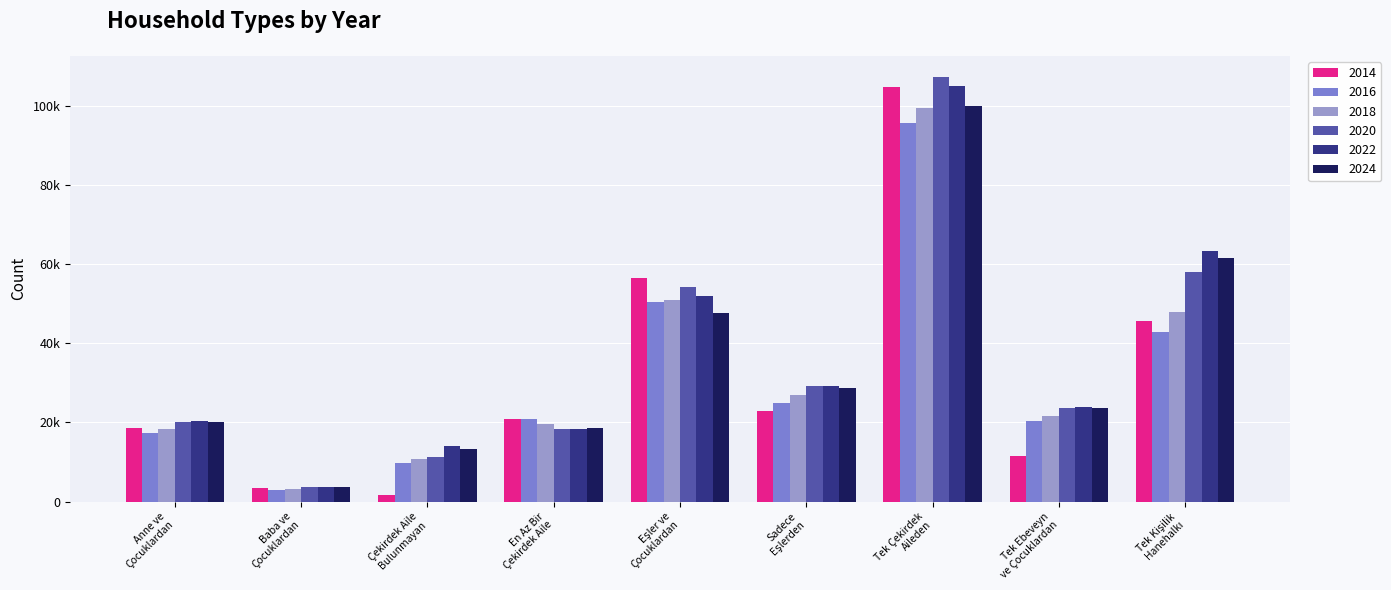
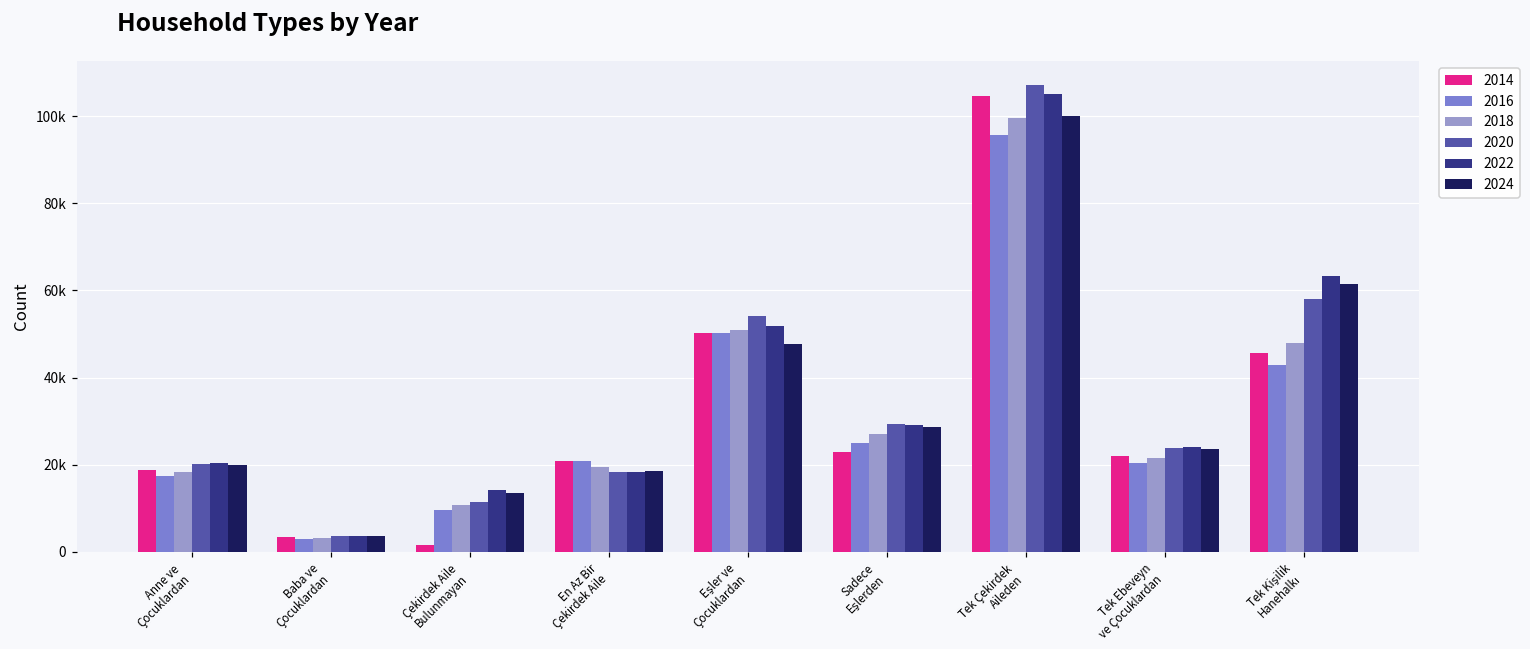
  {
    "2014": {
      "Anne ve Çocuklardan": 19000,
      "Baba ve Çocuklardan": 3000,
      "Çekirdek Aile Bulunmayan": 2000,
      "En Az Bir Çekirdek Aile": 21000,
-     "Eşler ve Çocuklardan": 57000,
+     "Eşler ve Çocuklardan": 50000,
      "Sadece Eşlerden": 23000,
      "Tek Çekirdek Aileden": 105000,
-     "Tek Ebeveyn ve Çocuklardan": 11000,
+     "Tek Ebeveyn ve Çocuklardan": 22000,
      "Tek Kişilik Hanehalkı": 46000
    }
  }
